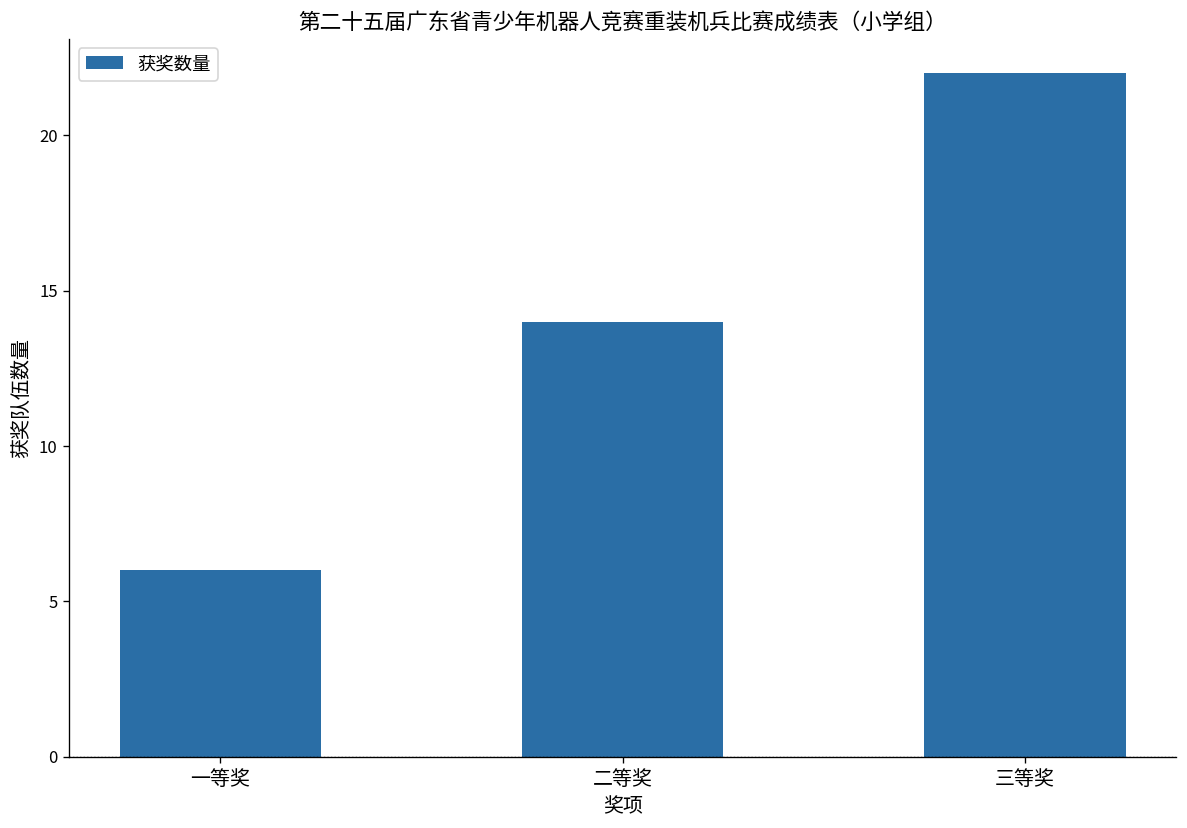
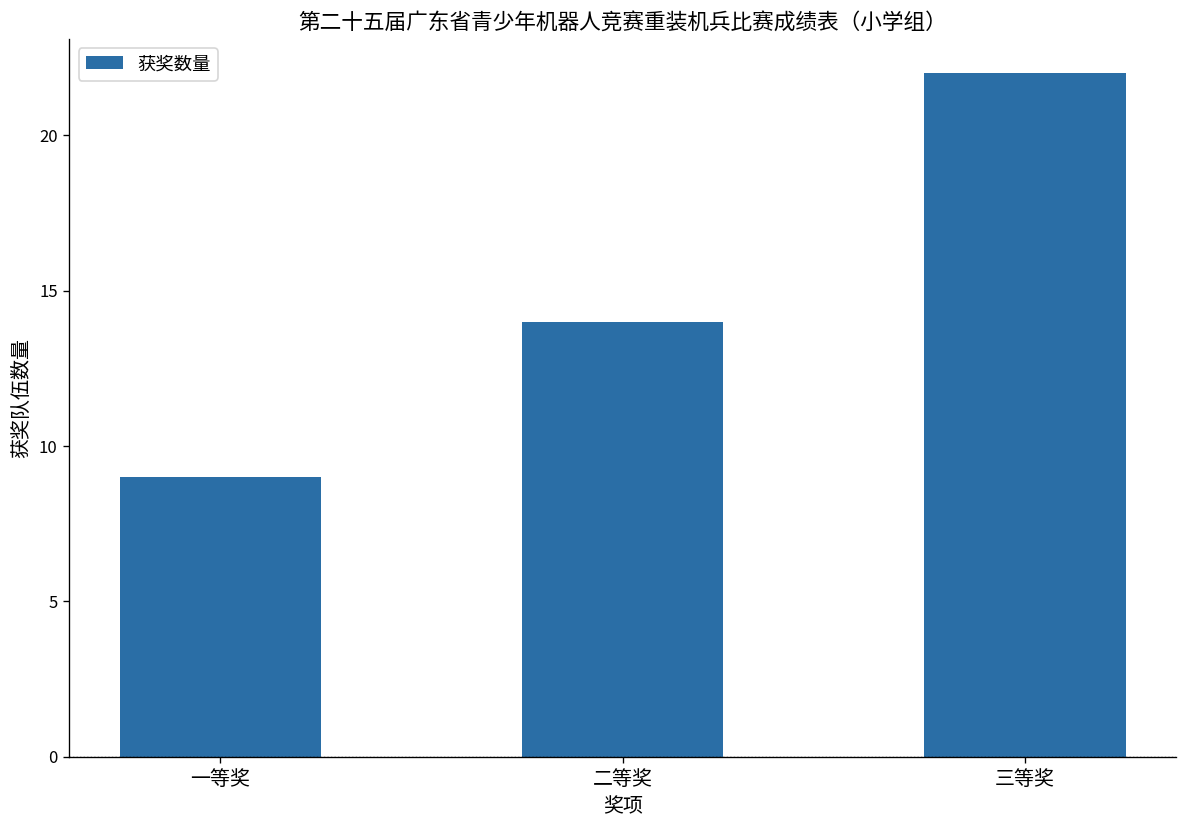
  {
-   "一等奖": 6,
+   "一等奖": 9,
    "二等奖": 14,
    "三等奖": 22
  }
